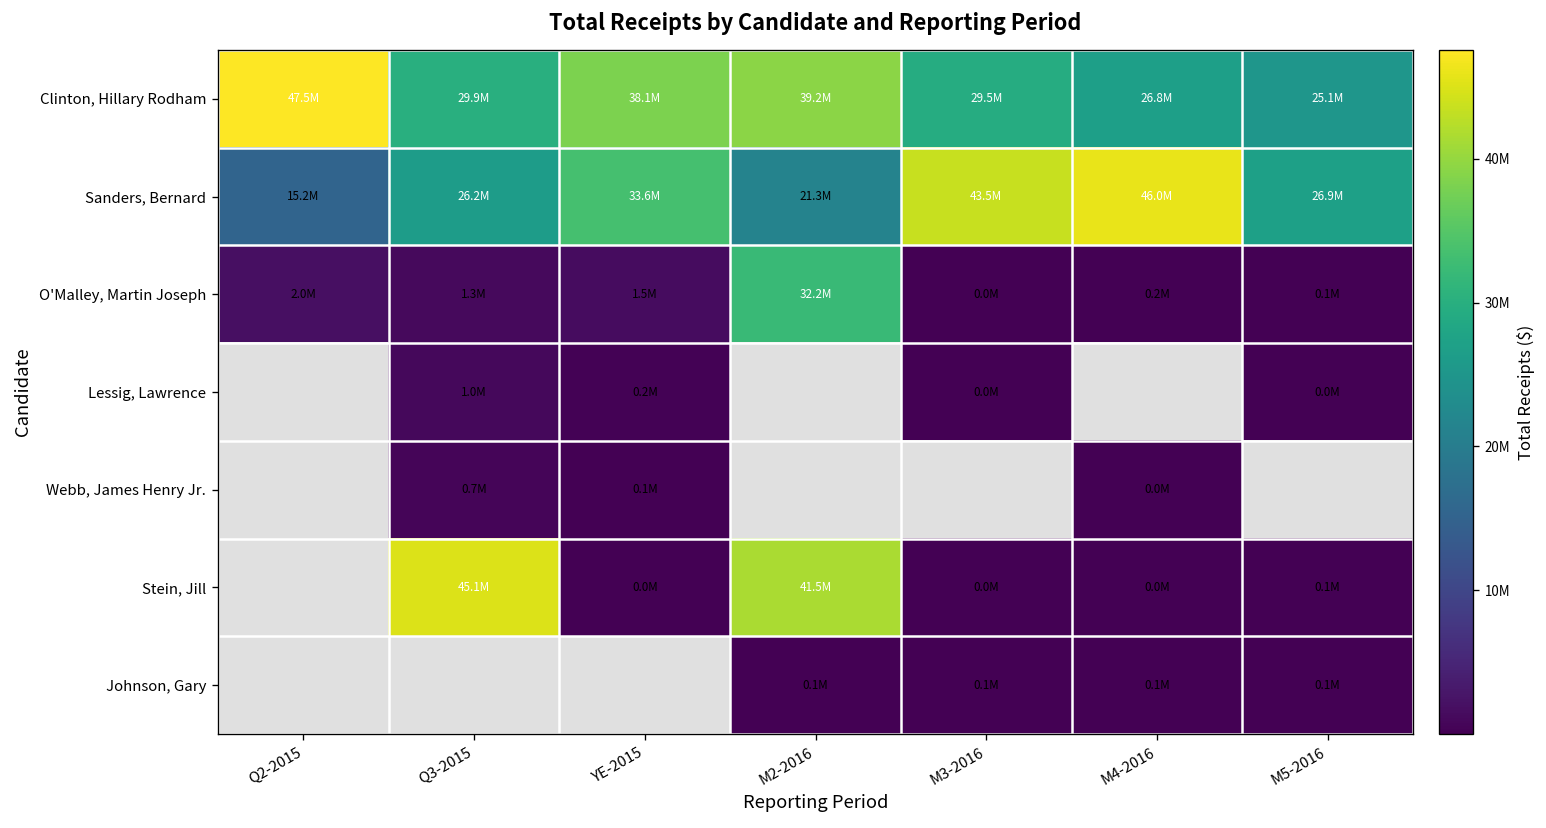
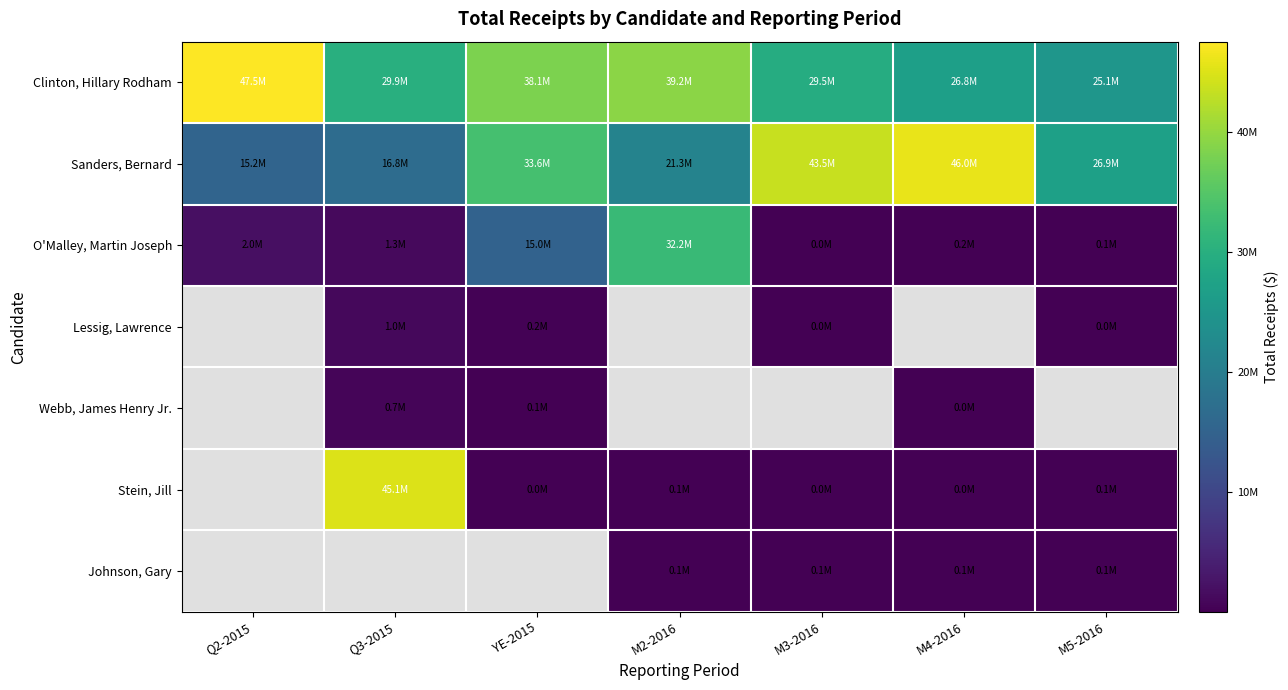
  {
    "Clinton, Hillary Rodham": {
      "Q2-2015": "47.5M",
      "Q3-2015": "29.9M",
      "YE-2015": "38.1M",
      "M2-2016": "39.2M",
      "M3-2016": "29.5M",
      "M4-2016": "26.8M",
      "M5-2016": "25.1M"
    },
    "Sanders, Bernard": {
      "Q2-2015": "15.2M",
-     "Q3-2015": "26.2M",
+     "Q3-2015": "16.8M",
      "YE-2015": "33.6M",
      "M2-2016": "21.3M",
      "M3-2016": "43.5M",
      "M4-2016": "46.0M",
      "M5-2016": "26.9M"
    },
    "O'Malley, Martin Joseph": {
      "Q2-2015": "2.0M",
      "Q3-2015": "1.3M",
-     "YE-2015": "1.5M",
+     "YE-2015": "15.0M",
      "M2-2016": "32.2M",
      "M3-2016": "0.0M",
      "M4-2016": "0.2M",
      "M5-2016": "0.1M"
    },
    "Lessig, Lawrence": {
      "Q3-2015": "1.0M",
      "YE-2015": "0.2M",
      "M3-2016": "0.0M",
      "M5-2016": "0.0M"
    },
    "Webb, James Henry Jr.": {
      "Q3-2015": "0.7M",
      "YE-2015": "0.1M",
      "M4-2016": "0.0M"
    },
    "Stein, Jill": {
      "Q3-2015": "45.1M",
      "YE-2015": "0.0M",
-     "M2-2016": "41.5M",
+     "M2-2016": "0.1M",
      "M3-2016": "0.0M",
      "M4-2016": "0.0M",
      "M5-2016": "0.1M"
    },
    "Johnson, Gary": {
      "M2-2016": "0.1M",
      "M3-2016": "0.1M",
      "M4-2016": "0.1M",
      "M5-2016": "0.1M"
    }
  }
